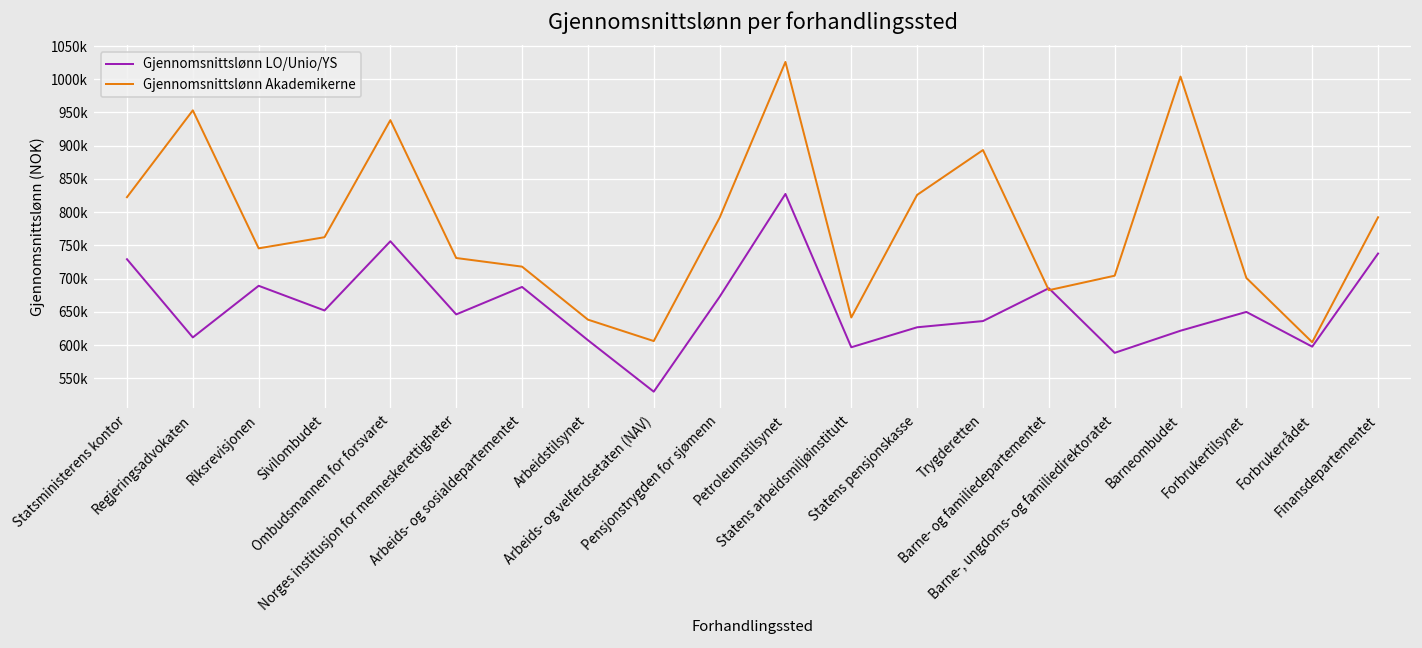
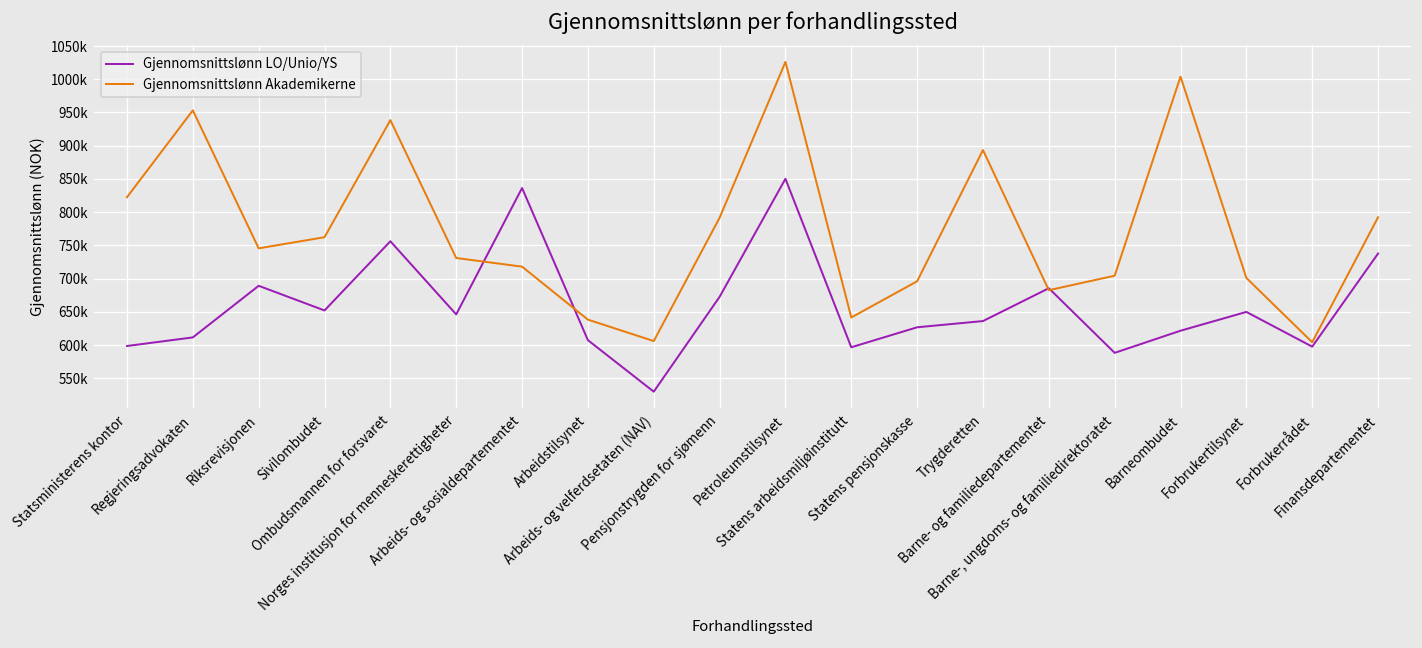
  {
    "Gjennomsnittslønn LO/Unio/YS": {
-     "Statsministerens kontor": 730000,
+     "Statsministerens kontor": 600000,
      "Regjeringsadvokaten": 610000,
      "Riksrevisjonen": 690000,
      "Sivilombudet": 650000,
      "Ombudsmannen for forsvaret": 760000,
      "Norges institusjon for menneskerettigheter": 650000,
-     "Arbeids- og sosialdepartementet": 690000,
+     "Arbeids- og sosialdepartementet": 840000,
      "Arbeidstilsynet": 610000,
      "Arbeids- og velferdsetaten (NAV)": 530000,
      "Pensjonstrygden for sjømenn": 670000,
-     "Petroleumstilsynet": 830000,
+     "Petroleumstilsynet": 850000,
      "Statens arbeidsmiljøinstitutt": 600000,
      "Statens pensjonskasse": 630000,
      "Trygderetten": 640000,
      "Barne-, ungdoms- og familiedirektoratet": 590000,
      "Barneombudet": 620000,
      "Forbrukertilsynet": 650000,
      "Forbrukerrådet": 600000,
      "Finansdepartementet": 740000
    },
    "Gjennomsnittslønn Akademikerne": {
      "Statsministerens kontor": 820000,
      "Regjeringsadvokaten": 950000,
      "Riksrevisjonen": 750000,
      "Sivilombudet": 760000,
      "Ombudsmannen for forsvaret": 940000,
      "Norges institusjon for menneskerettigheter": 730000,
      "Arbeids- og sosialdepartementet": 720000,
      "Arbeidstilsynet": 640000,
      "Arbeids- og velferdsetaten (NAV)": 610000,
      "Pensjonstrygden for sjømenn": 790000,
      "Petroleumstilsynet": 1030000,
      "Statens arbeidsmiljøinstitutt": 640000,
-     "Statens pensjonskasse": 830000,
+     "Statens pensjonskasse": 700000,
      "Trygderetten": 890000,
      "Barne-, ungdoms- og familiedirektoratet": 700000,
      "Barneombudet": 1000000,
      "Forbrukertilsynet": 700000,
      "Forbrukerrådet": 600000,
      "Finansdepartementet": 790000
    }
  }
